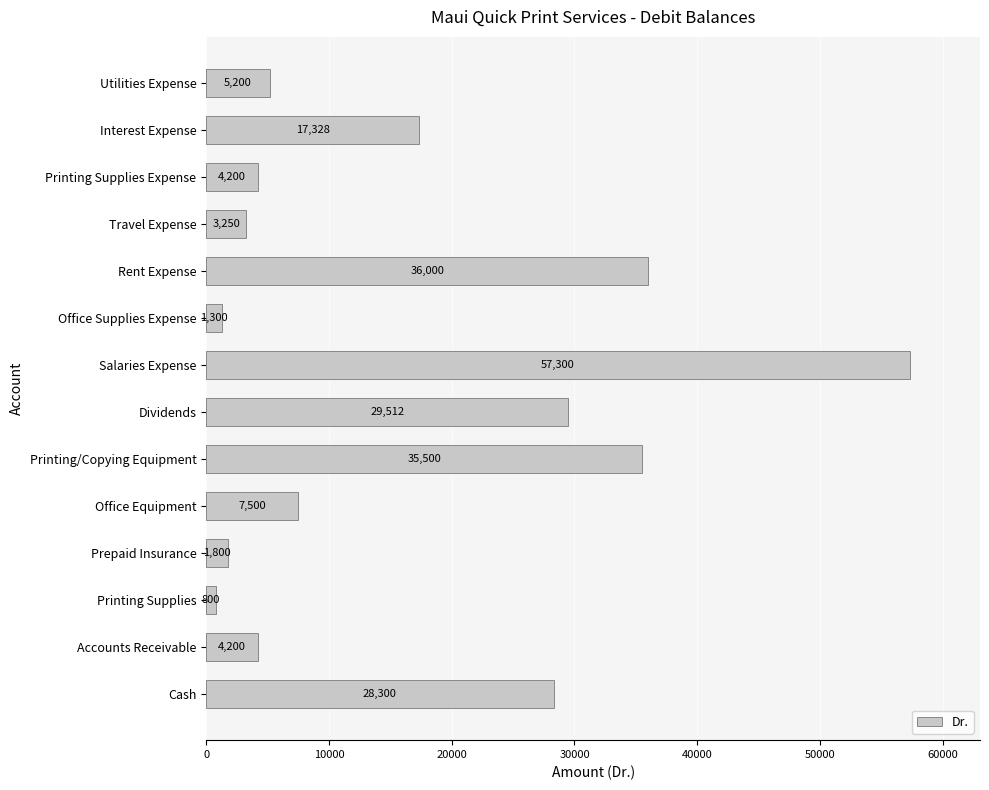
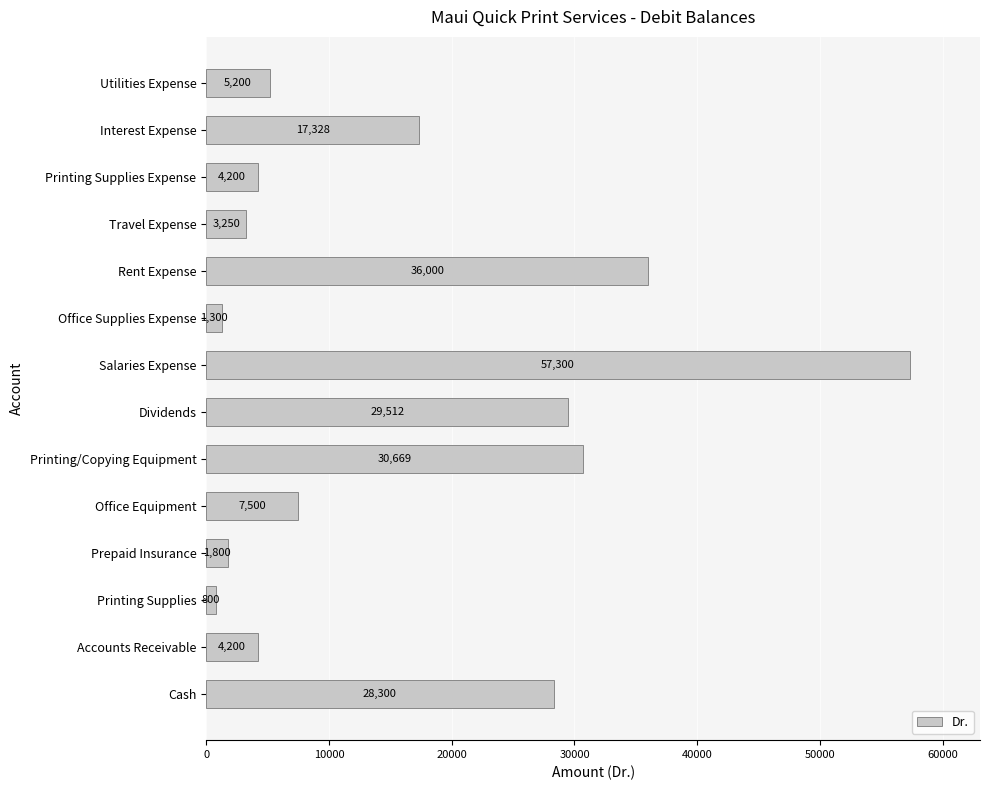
  {
    "Utilities Expense": "5,200",
    "Interest Expense": "17,328",
    "Printing Supplies Expense": "4,200",
    "Travel Expense": "3,250",
    "Rent Expense": "36,000",
    "Office Supplies Expense": "1,300",
    "Salaries Expense": "57,300",
    "Dividends": "29,512",
-   "Printing/Copying Equipment": "35,500",
+   "Printing/Copying Equipment": "30,669",
    "Office Equipment": "7,500",
    "Prepaid Insurance": "1,800",
    "Printing Supplies": "800",
    "Accounts Receivable": "4,200",
    "Cash": "28,300"
  }
